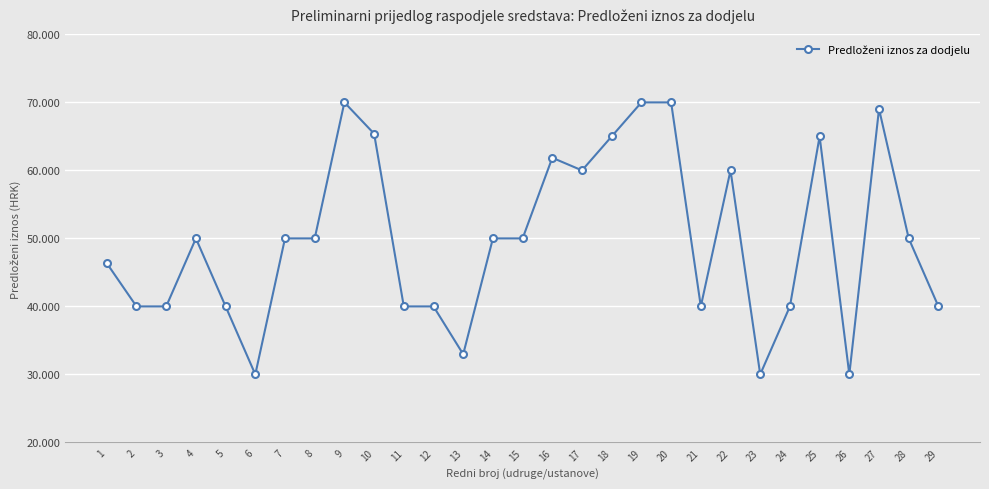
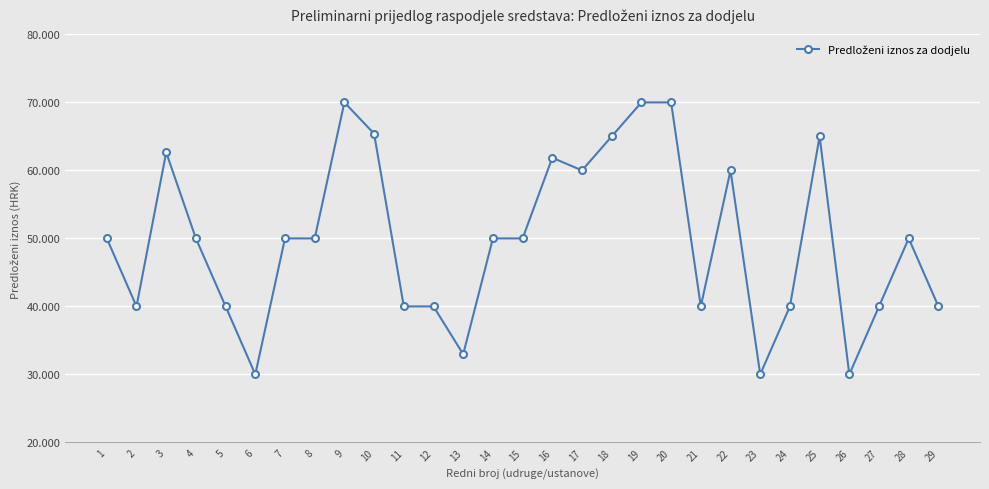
  {
-   "1": 46,
+   "1": 50,
    "2": 40,
-   "3": 40,
+   "3": 63,
    "4": 50,
    "5": 40,
    "6": 30,
    "7": 50,
    "8": 50,
    "9": 70,
    "10": 65,
    "11": 40,
    "12": 40,
    "13": 33,
    "14": 50,
    "15": 50,
    "16": 62,
    "17": 60,
    "18": 65,
    "19": 70,
    "20": 70,
    "21": 40,
    "22": 60,
    "23": 30,
    "24": 40,
    "25": 65,
    "26": 30,
-   "27": 69,
+   "27": 40,
    "28": 50,
    "29": 40
  }
